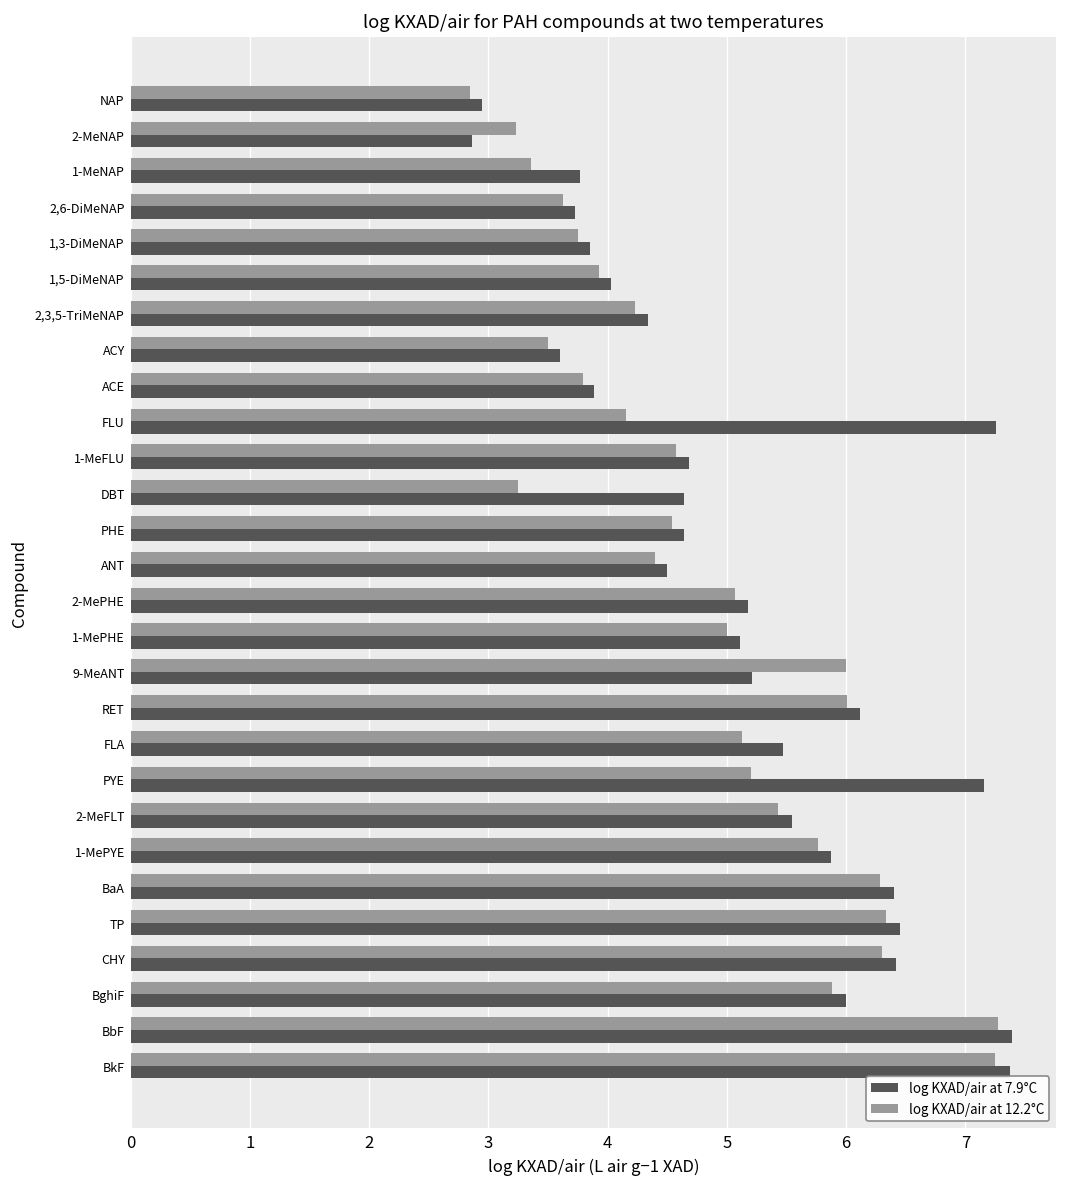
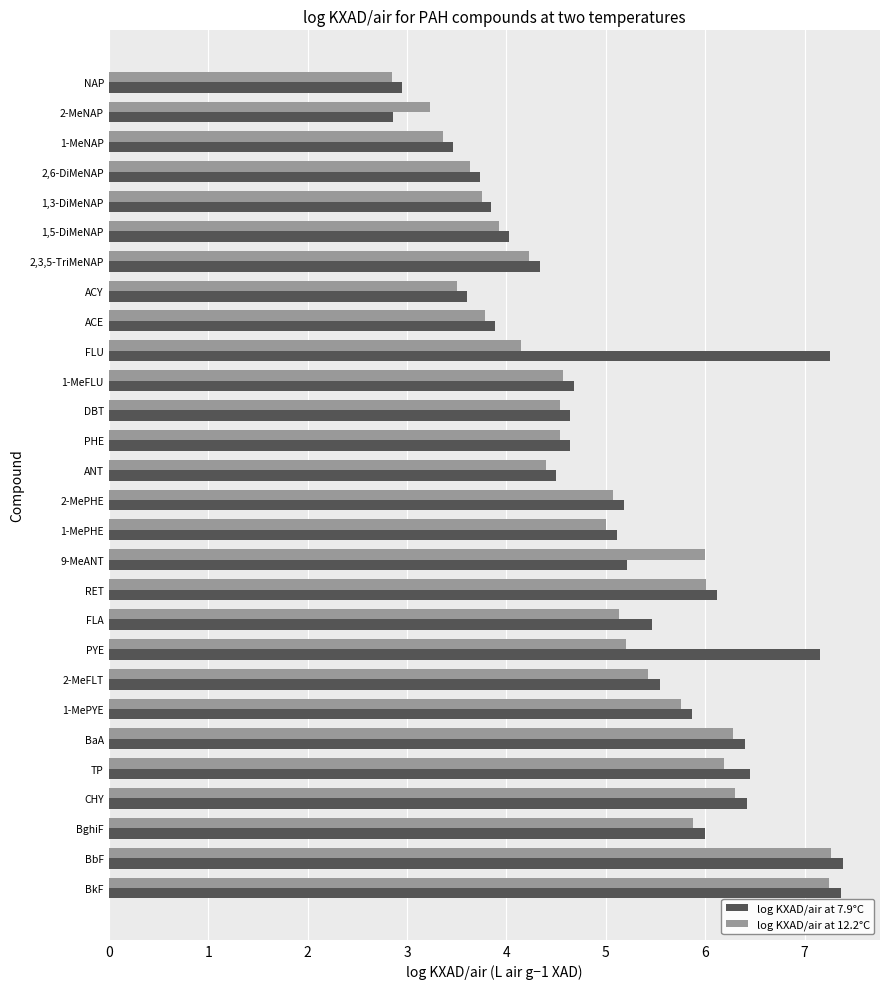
  {
    "log KXAD/air at 7.9°C": {
      "NAP": 3.0,
      "2-MeNAP": 2.9,
-     "1-MeNAP": 3.8,
+     "1-MeNAP": 3.5,
      "2,6-DiMeNAP": 3.7,
      "1,3-DiMeNAP": 3.9,
      "1,5-DiMeNAP": 4.0,
      "2,3,5-TriMeNAP": 4.3,
      "ACY": 3.6,
      "ACE": 3.9,
      "FLU": 7.3,
      "1-MeFLU": 4.7,
      "DBT": 4.6,
      "PHE": 4.6,
      "ANT": 4.5,
      "2-MePHE": 5.2,
      "1-MePHE": 5.1,
      "9-MeANT": 5.2,
      "RET": 6.1,
      "FLA": 5.5,
      "PYE": 7.2,
      "2-MeFLT": 5.6,
      "1-MePYE": 5.9,
      "BaA": 6.4,
      "TP": 6.5,
      "CHY": 6.4,
      "BghiF": 6.0,
      "BbF": 7.4,
      "BkF": 7.4
    },
    "log KXAD/air at 12.2°C": {
      "NAP": 2.9,
      "2-MeNAP": 3.2,
      "1-MeNAP": 3.4,
      "2,6-DiMeNAP": 3.6,
      "1,3-DiMeNAP": 3.8,
      "1,5-DiMeNAP": 3.9,
      "2,3,5-TriMeNAP": 4.2,
      "ACY": 3.5,
      "ACE": 3.8,
      "FLU": 4.2,
      "1-MeFLU": 4.6,
-     "DBT": 3.3,
+     "DBT": 4.5,
      "PHE": 4.5,
      "ANT": 4.4,
      "2-MePHE": 5.1,
      "1-MePHE": 5.0,
      "9-MeANT": 6.0,
      "RET": 6.0,
      "FLA": 5.1,
      "PYE": 5.2,
      "2-MeFLT": 5.4,
      "1-MePYE": 5.8,
      "BaA": 6.3,
-     "TP": 6.3,
+     "TP": 6.2,
      "CHY": 6.3,
      "BghiF": 5.9,
      "BbF": 7.3,
      "BkF": 7.3
    }
  }
